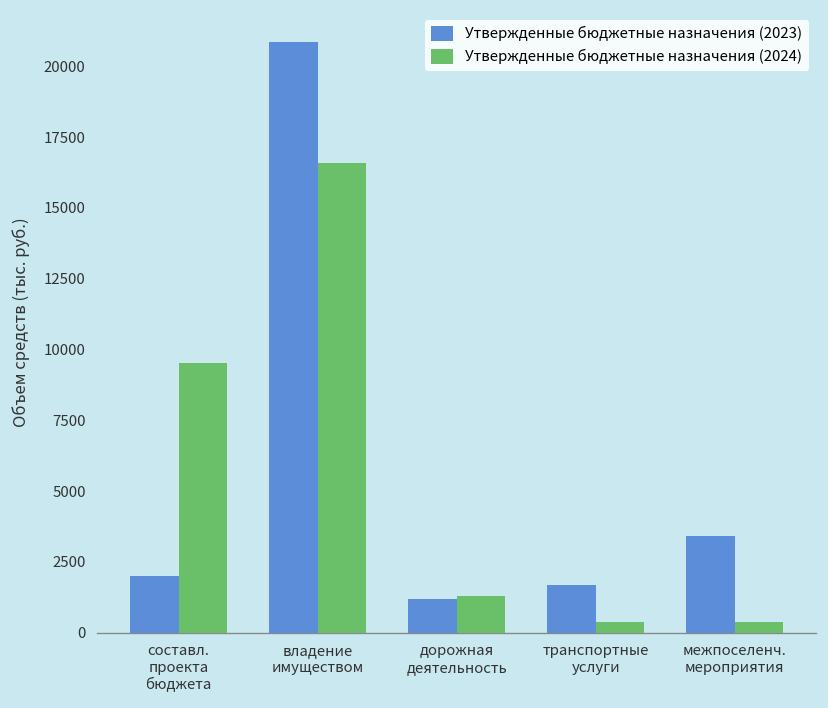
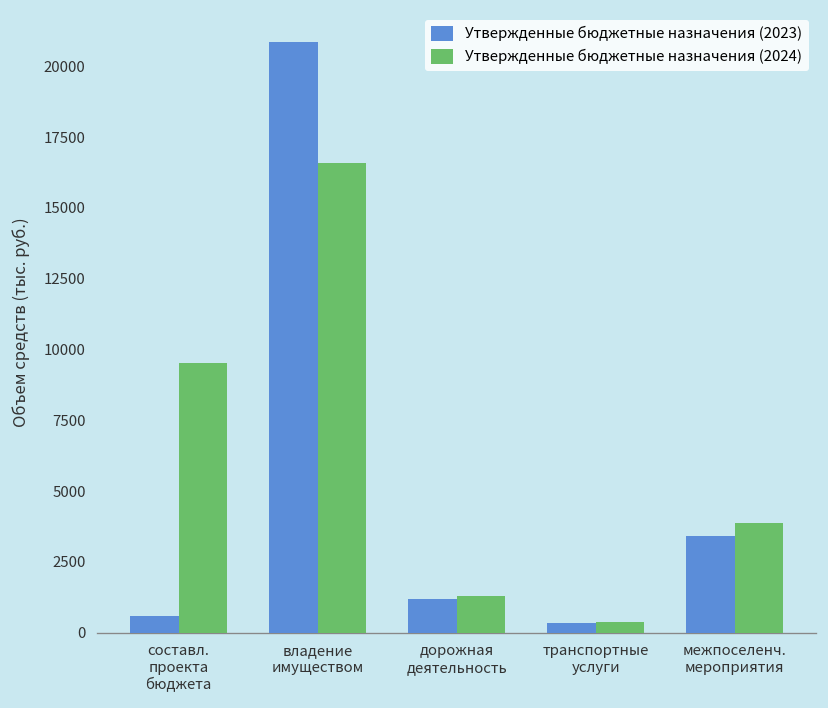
  {
    "Утвержденные бюджетные назначения (2023)": {
-     "составл. проекта бюджета": 2000,
+     "составл. проекта бюджета": 600,
      "владение имуществом": 20900,
      "дорожная деятельность": 1200,
-     "транспортные услуги": 1700,
+     "транспортные услуги": 400,
      "межпоселенч. мероприятия": 3400
    },
    "Утвержденные бюджетные назначения (2024)": {
      "составл. проекта бюджета": 9500,
      "владение имуществом": 16600,
      "дорожная деятельность": 1300,
      "транспортные услуги": 400,
-     "межпоселенч. мероприятия": 400
+     "межпоселенч. мероприятия": 3900
    }
  }
